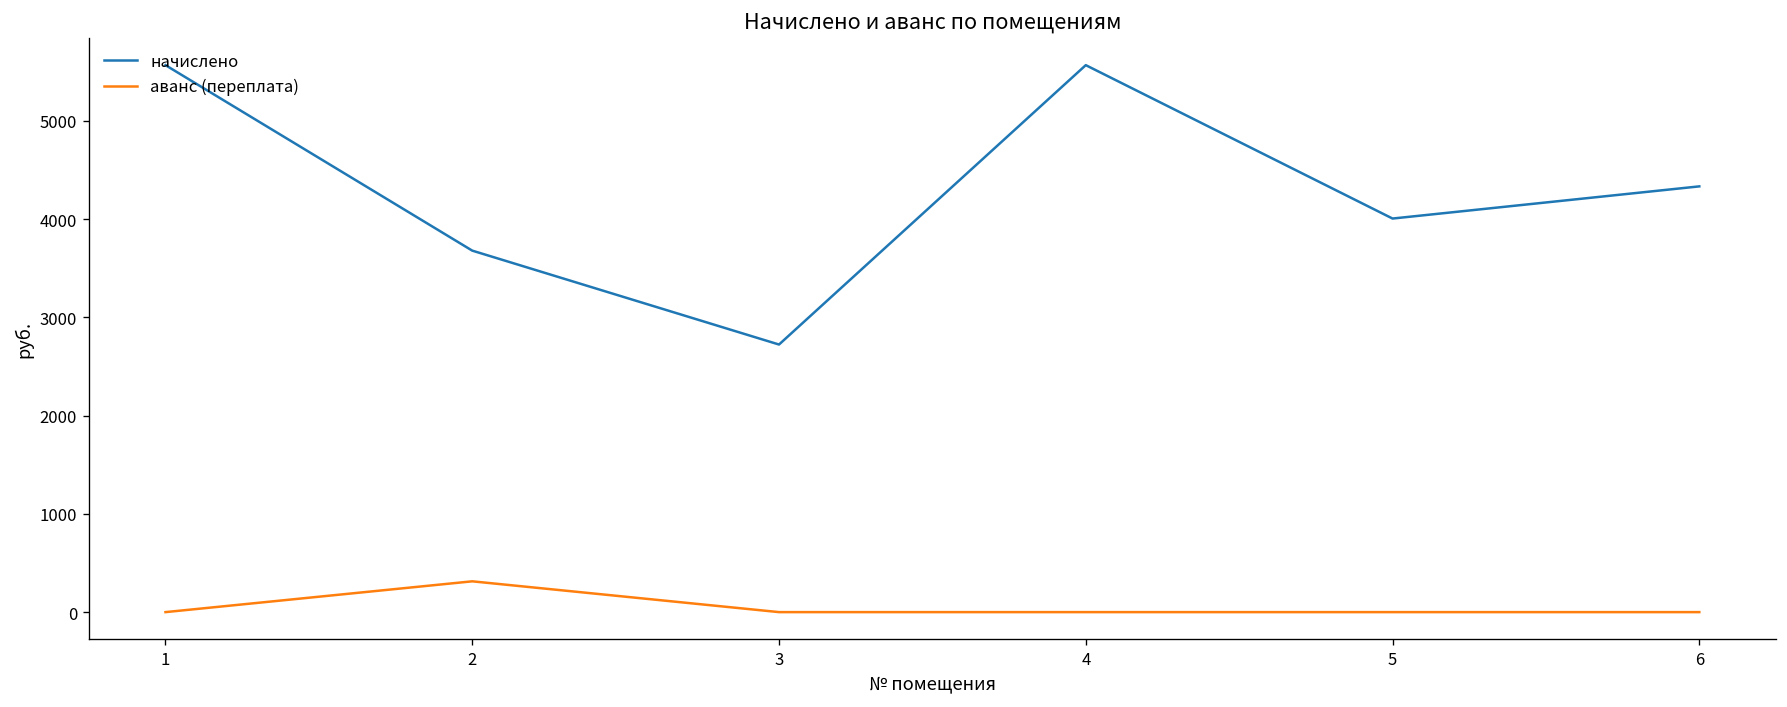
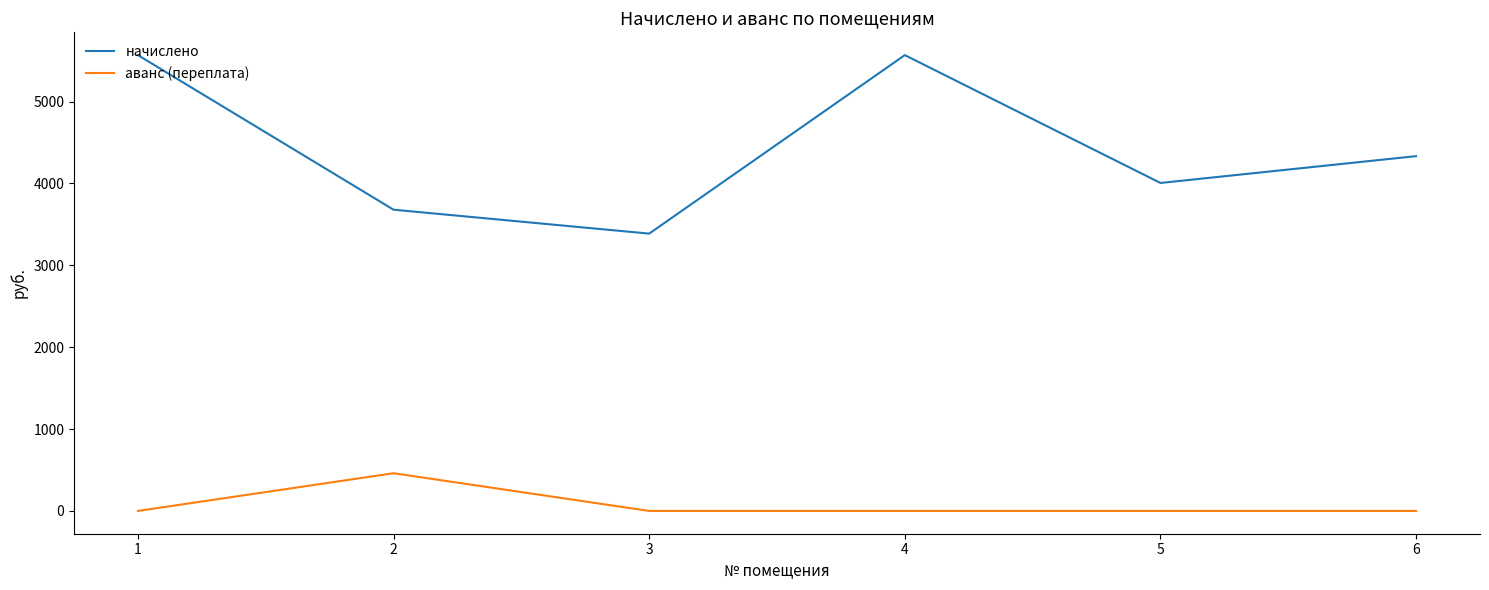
  {
    "начислено": {
      "1": 5600,
      "2": 3700,
-     "3": 2700,
+     "3": 3400,
      "4": 5600,
      "5": 4000,
      "6": 4300
    },
    "аванс (переплата)": {
      "1": 0,
-     "2": 300,
+     "2": 500,
      "3": 0,
      "4": 0,
      "5": 0,
      "6": 0
    }
  }
